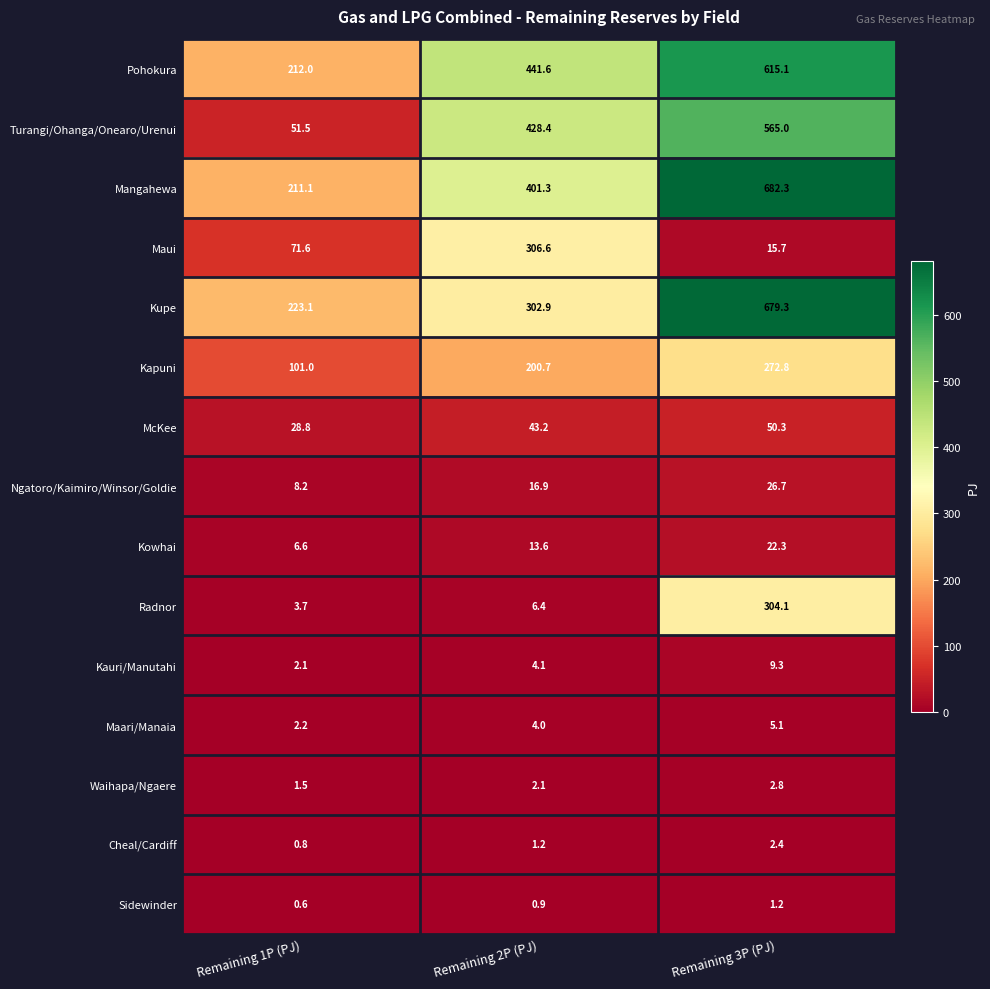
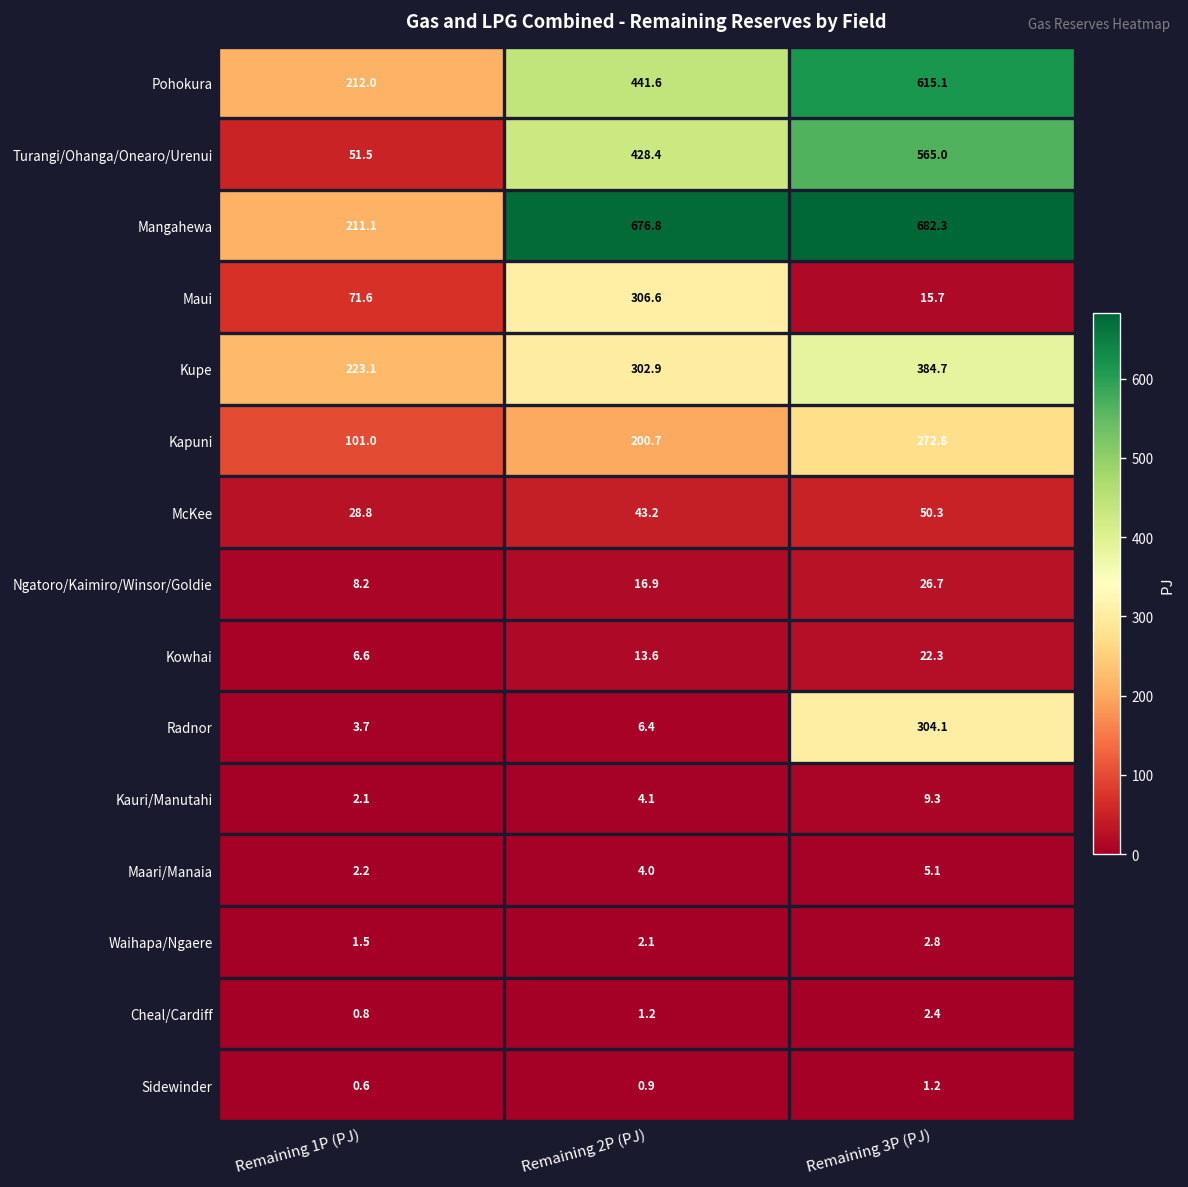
  {
    "Pohokura": {
      "Remaining 1P (PJ)": 212.0,
      "Remaining 2P (PJ)": 441.6,
      "Remaining 3P (PJ)": 615.1
    },
    "Turangi/Ohanga/Onearo/Urenui": {
      "Remaining 1P (PJ)": 51.5,
      "Remaining 2P (PJ)": 428.4,
      "Remaining 3P (PJ)": 565.0
    },
    "Mangahewa": {
      "Remaining 1P (PJ)": 211.1,
-     "Remaining 2P (PJ)": 401.3,
+     "Remaining 2P (PJ)": 676.8,
      "Remaining 3P (PJ)": 682.3
    },
    "Maui": {
      "Remaining 1P (PJ)": 71.6,
      "Remaining 2P (PJ)": 306.6,
      "Remaining 3P (PJ)": 15.7
    },
    "Kupe": {
      "Remaining 1P (PJ)": 223.1,
      "Remaining 2P (PJ)": 302.9,
-     "Remaining 3P (PJ)": 679.3
+     "Remaining 3P (PJ)": 384.7
    },
    "Kapuni": {
      "Remaining 1P (PJ)": 101.0,
      "Remaining 2P (PJ)": 200.7,
      "Remaining 3P (PJ)": 272.8
    },
    "McKee": {
      "Remaining 1P (PJ)": 28.8,
      "Remaining 2P (PJ)": 43.2,
      "Remaining 3P (PJ)": 50.3
    },
    "Ngatoro/Kaimiro/Winsor/Goldie": {
      "Remaining 1P (PJ)": 8.2,
      "Remaining 2P (PJ)": 16.9,
      "Remaining 3P (PJ)": 26.7
    },
    "Kowhai": {
      "Remaining 1P (PJ)": 6.6,
      "Remaining 2P (PJ)": 13.6,
      "Remaining 3P (PJ)": 22.3
    },
    "Radnor": {
      "Remaining 1P (PJ)": 3.7,
      "Remaining 2P (PJ)": 6.4,
      "Remaining 3P (PJ)": 304.1
    },
    "Kauri/Manutahi": {
      "Remaining 1P (PJ)": 2.1,
      "Remaining 2P (PJ)": 4.1,
      "Remaining 3P (PJ)": 9.3
    },
    "Maari/Manaia": {
      "Remaining 1P (PJ)": 2.2,
      "Remaining 2P (PJ)": 4.0,
      "Remaining 3P (PJ)": 5.1
    },
    "Waihapa/Ngaere": {
      "Remaining 1P (PJ)": 1.5,
      "Remaining 2P (PJ)": 2.1,
      "Remaining 3P (PJ)": 2.8
    },
    "Cheal/Cardiff": {
      "Remaining 1P (PJ)": 0.8,
      "Remaining 2P (PJ)": 1.2,
      "Remaining 3P (PJ)": 2.4
    },
    "Sidewinder": {
      "Remaining 1P (PJ)": 0.6,
      "Remaining 2P (PJ)": 0.9,
      "Remaining 3P (PJ)": 1.2
    }
  }
